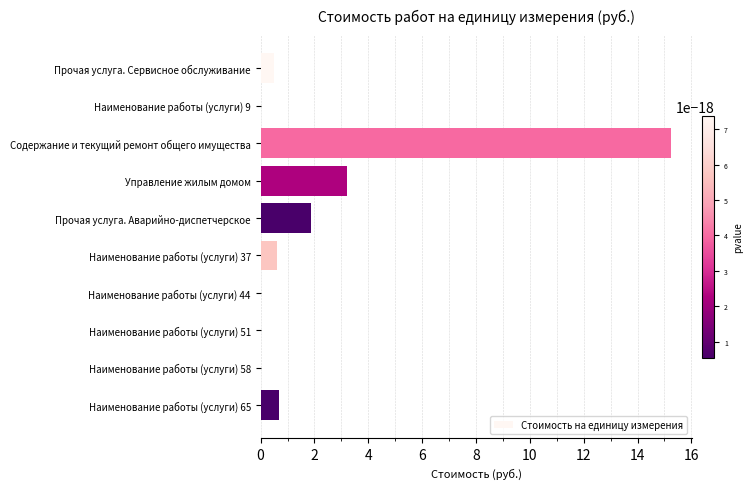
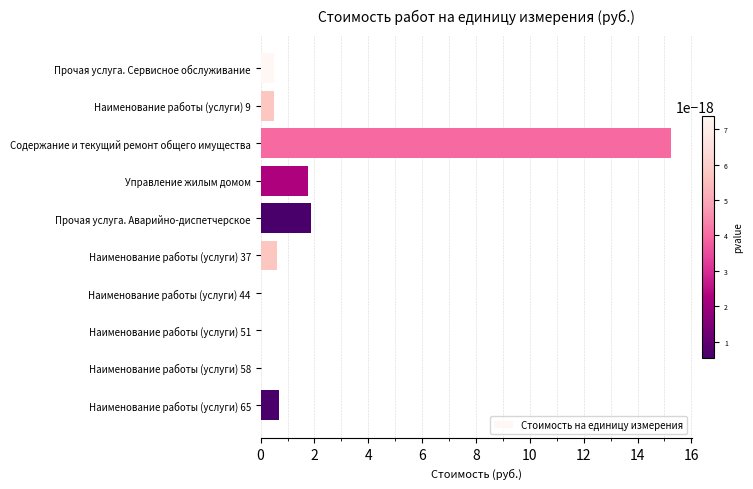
  {
    "Прочая услуга. Сервисное обслуживание": 0.5,
-   "Наименование работы (услуги) 9": 0.0,
+   "Наименование работы (услуги) 9": 0.5,
    "Содержание и текущий ремонт общего имущества": 15.3,
-   "Управление жилым домом": 3.2,
+   "Управление жилым домом": 1.8,
    "Прочая услуга. Аварийно-диспетчерское": 1.9,
    "Наименование работы (услуги) 37": 0.6,
    "Наименование работы (услуги) 44": 0.0,
    "Наименование работы (услуги) 51": 0.0,
    "Наименование работы (услуги) 58": 0.0,
    "Наименование работы (услуги) 65": 0.7
  }
